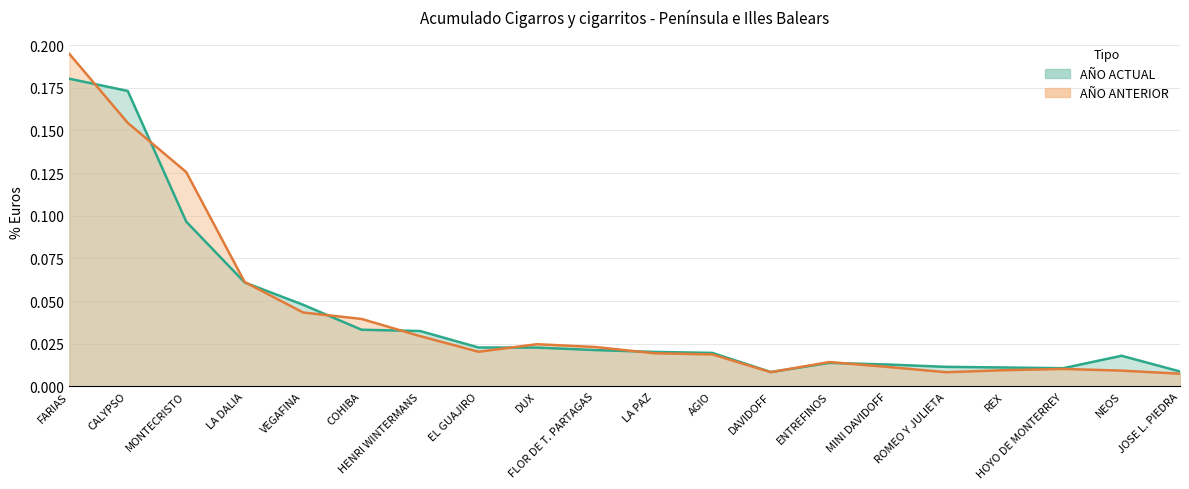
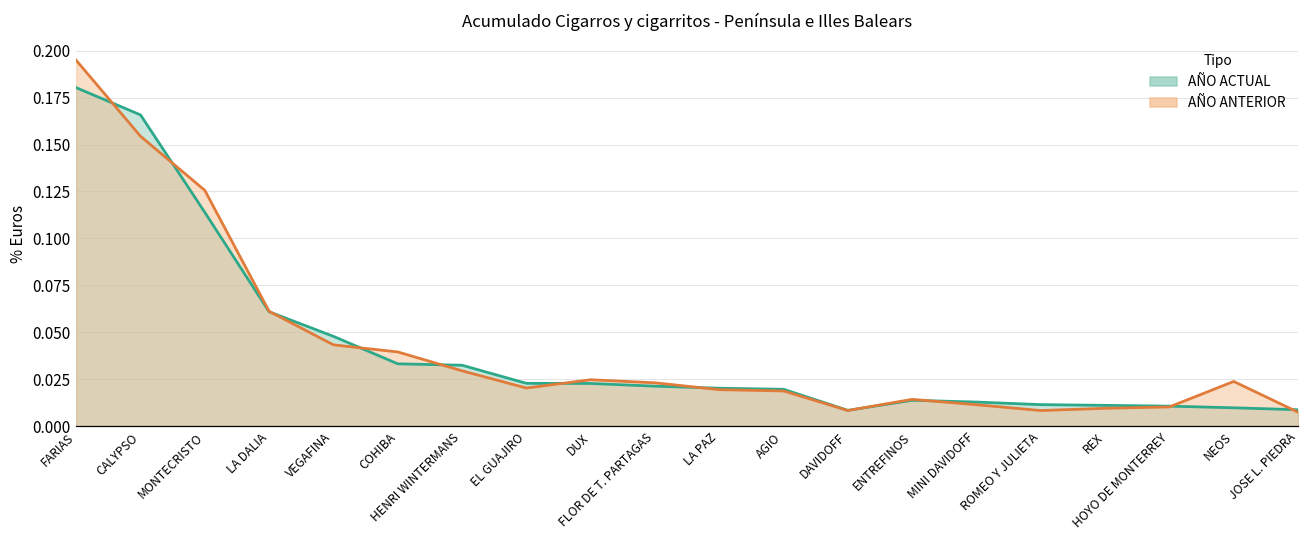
  {
    "AÑO ACTUAL": {
      "FARIAS": 0.180,
-     "CALYPSO": 0.173,
-     "MONTECRISTO": 0.097,
+     "CALYPSO": 0.166,
+     "MONTECRISTO": 0.114,
      "VEGAFINA": 0.048,
      "COHIBA": 0.033,
      "HENRI WINTERMANS": 0.032,
      "EL GUAJIRO": 0.023,
      "DUX": 0.023,
      "FLOR DE T. PARTAGAS": 0.021,
      "ROMEO Y JULIETA": 0.011,
      "REX": 0.011,
-     "NEOS": 0.018
+     "NEOS": 0.010
    },
    "AÑO ANTERIOR": {
      "FARIAS": 0.195,
      "CALYPSO": 0.154,
      "MONTECRISTO": 0.126,
      "VEGAFINA": 0.043,
      "COHIBA": 0.039,
      "HENRI WINTERMANS": 0.029,
      "EL GUAJIRO": 0.020,
      "DUX": 0.025,
      "FLOR DE T. PARTAGAS": 0.023,
      "ROMEO Y JULIETA": 0.008,
      "REX": 0.009,
-     "NEOS": 0.009
+     "NEOS": 0.024
    }
  }
